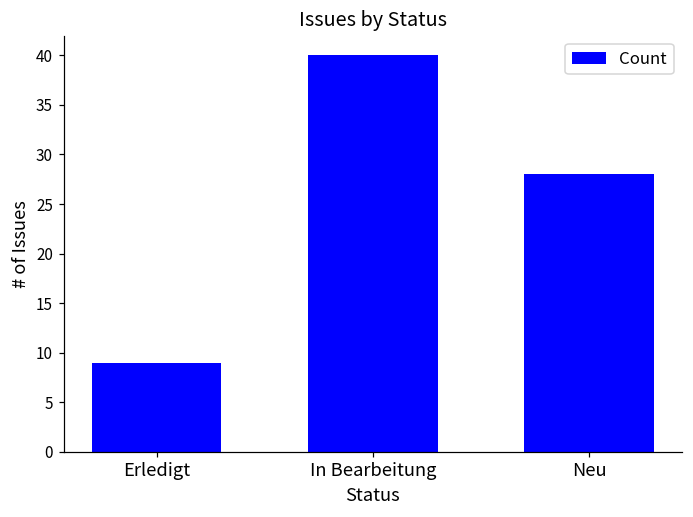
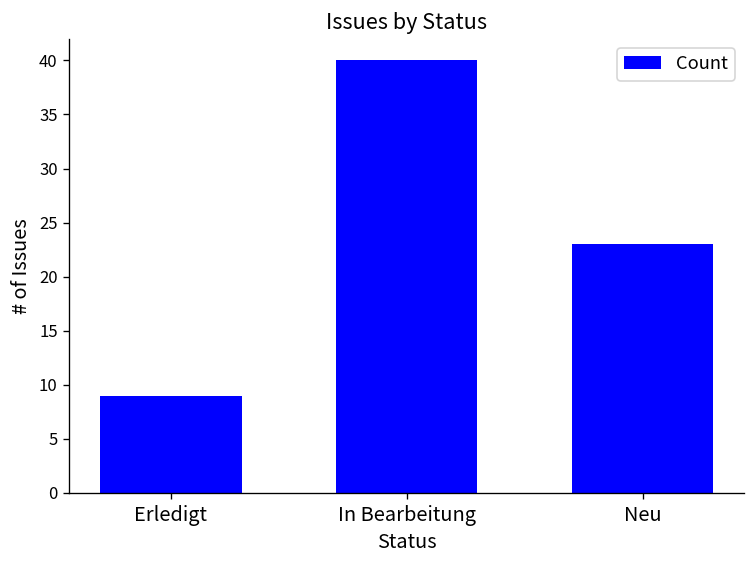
  {
    "Erledigt": 9,
    "In Bearbeitung": 40,
-   "Neu": 28
+   "Neu": 23
  }
